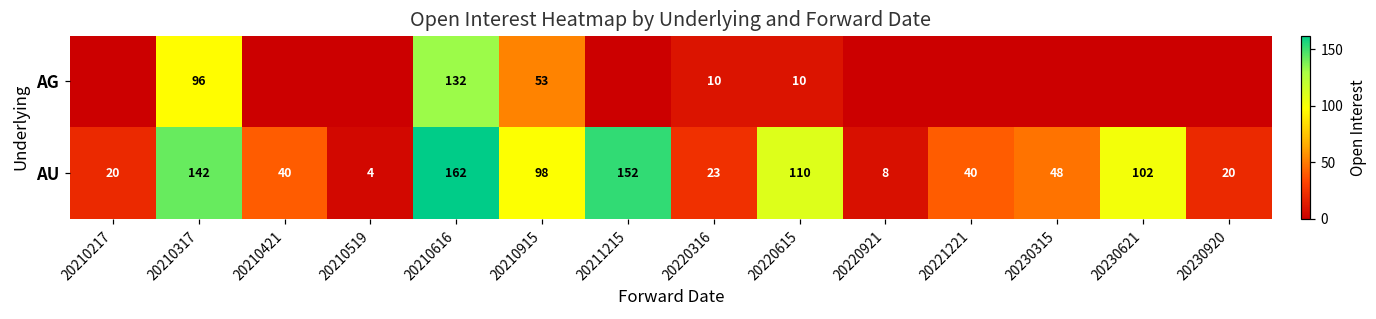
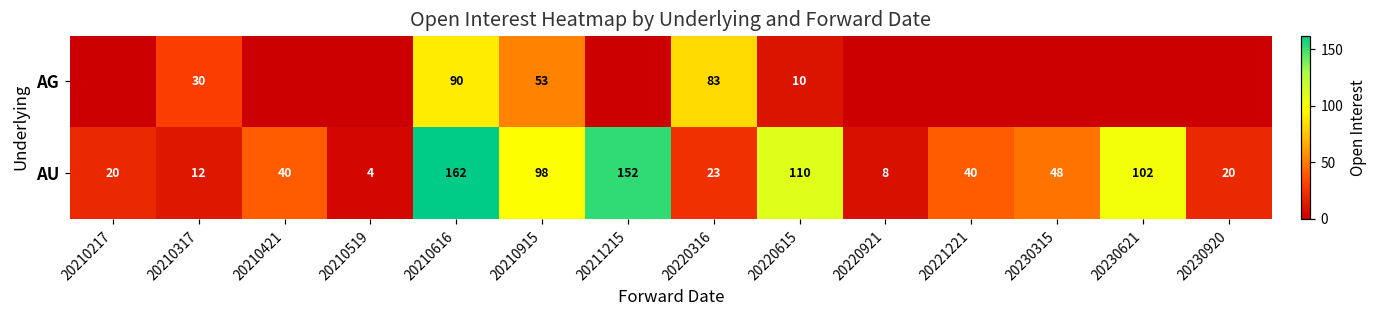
  {
    "AG": {
-     "20210317": 96,
-     "20210616": 132,
+     "20210317": 30,
+     "20210616": 90,
      "20210915": 53,
-     "20220316": 10,
+     "20220316": 83,
      "20220615": 10
    },
    "AU": {
      "20210217": 20,
-     "20210317": 142,
+     "20210317": 12,
      "20210421": 40,
      "20210519": 4,
      "20210616": 162,
      "20210915": 98,
      "20211215": 152,
      "20220316": 23,
      "20220615": 110,
      "20220921": 8,
      "20221221": 40,
      "20230315": 48,
      "20230621": 102,
      "20230920": 20
    }
  }
